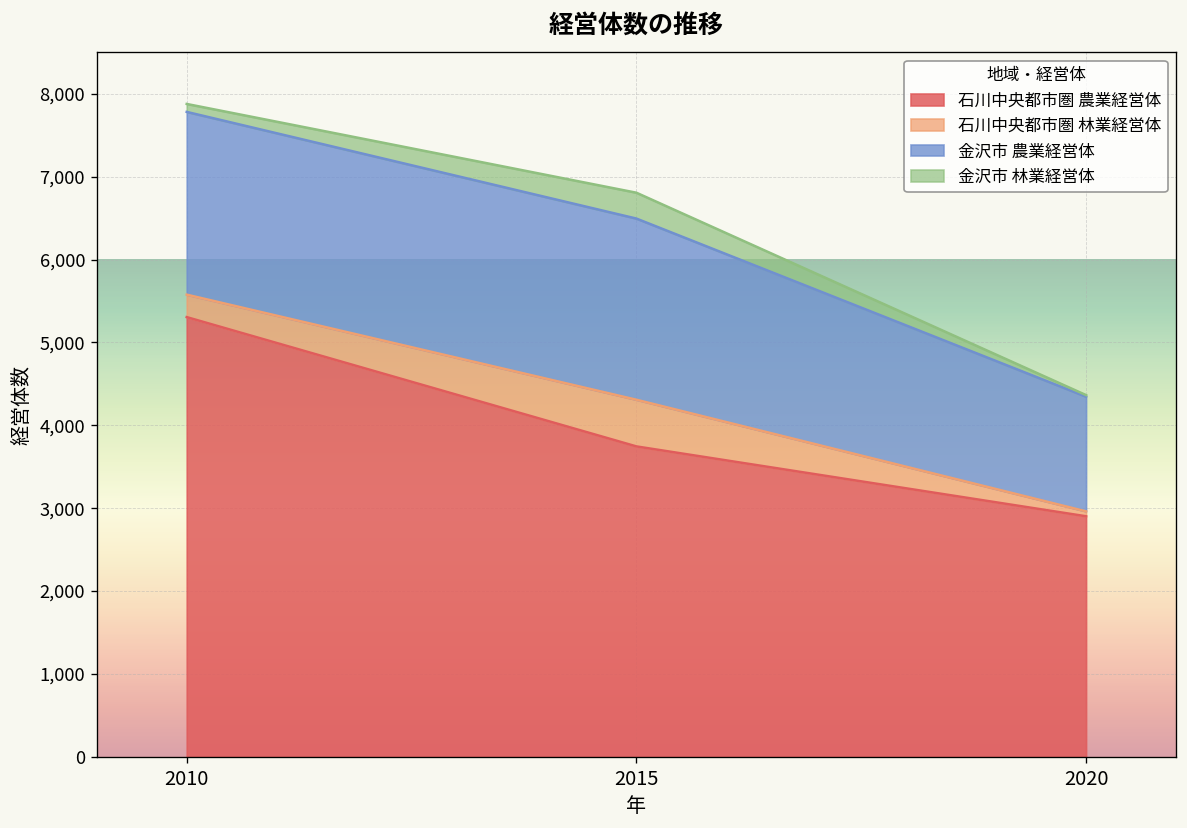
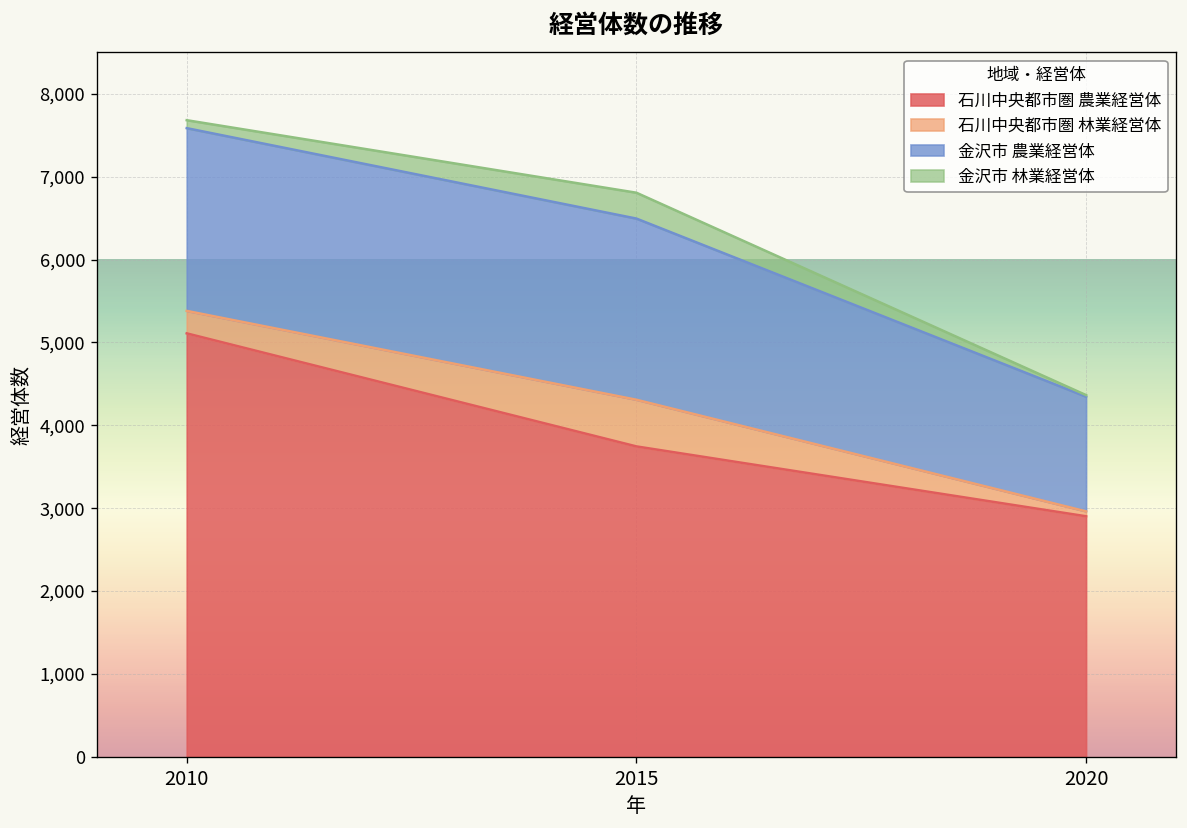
  {
    "石川中央都市圏 農業経営体": {
-     "2010": "5,300",
+     "2010": "5,100",
      "2015": "3,700",
      "2020": "2,900"
    },
    "石川中央都市圏 林業経営体": {
      "2010": "300",
      "2015": "600",
      "2020": "100"
    },
    "金沢市 農業経営体": {
      "2010": "2,200",
      "2015": "2,200"
    },
    "金沢市 林業経営体": {
      "2010": "100",
      "2015": "300"
    }
  }
